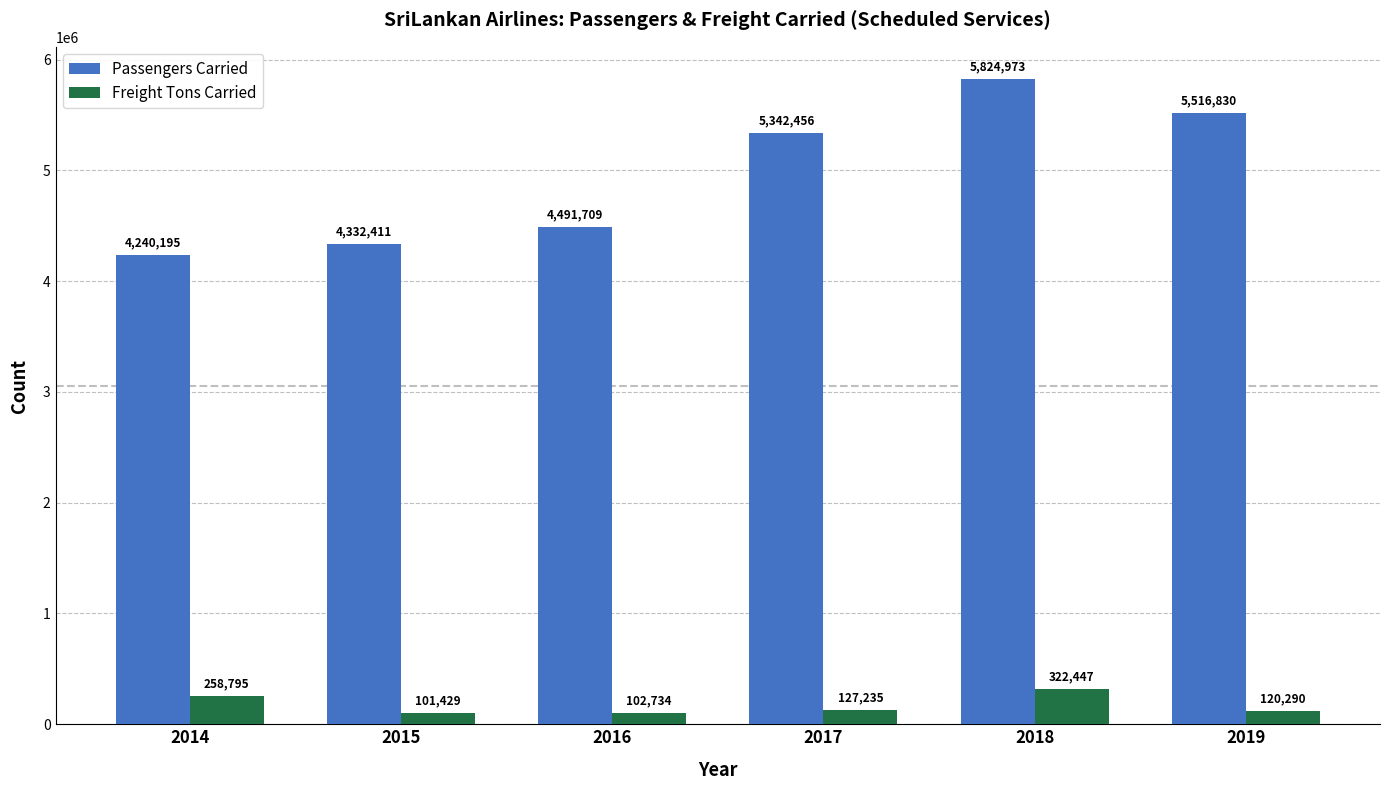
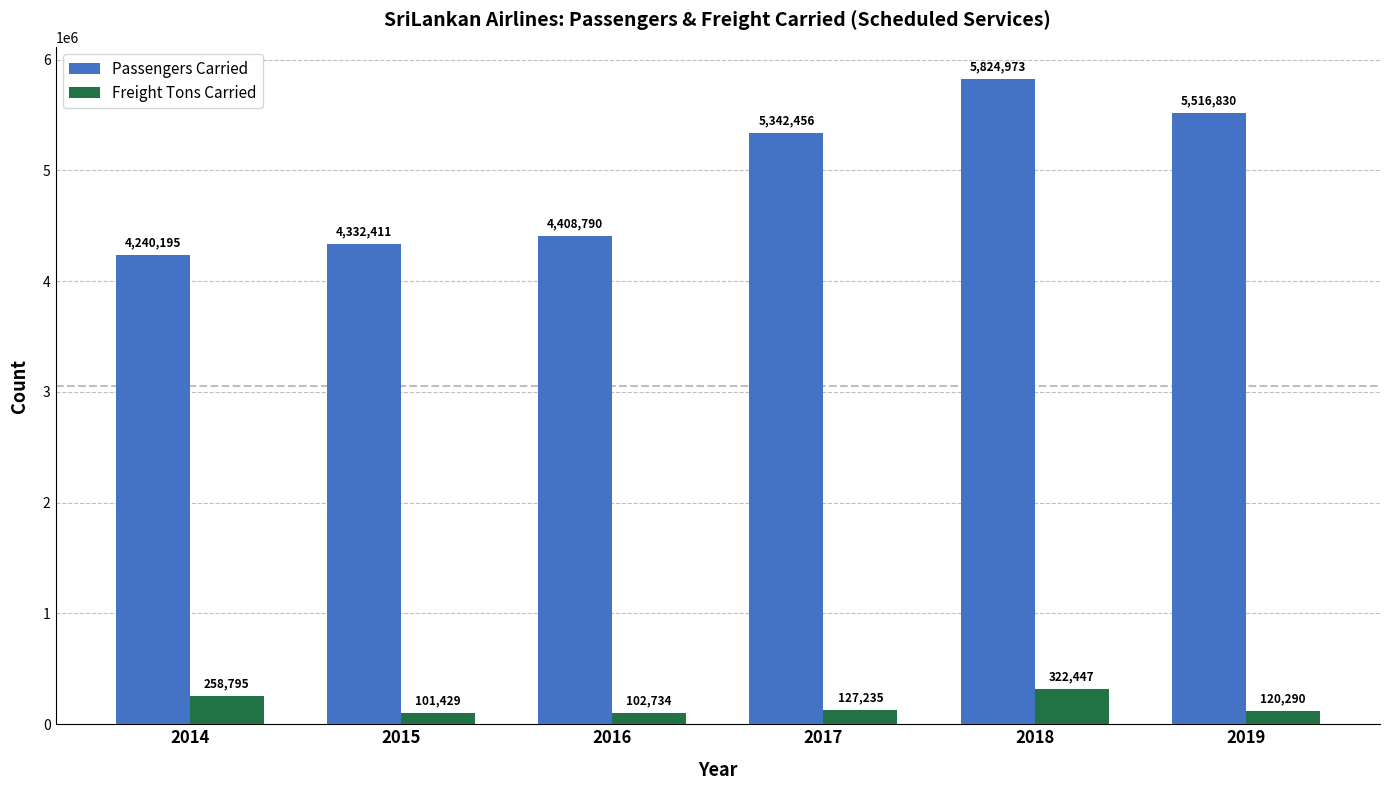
  {
    "Passengers Carried": {
      "2014": "4,240,195",
      "2015": "4,332,411",
-     "2016": "4,491,709",
+     "2016": "4,408,790",
      "2017": "5,342,456",
      "2018": "5,824,973",
      "2019": "5,516,830"
    },
    "Freight Tons Carried": {
      "2014": "258,795",
      "2015": "101,429",
      "2016": "102,734",
      "2017": "127,235",
      "2018": "322,447",
      "2019": "120,290"
    }
  }
